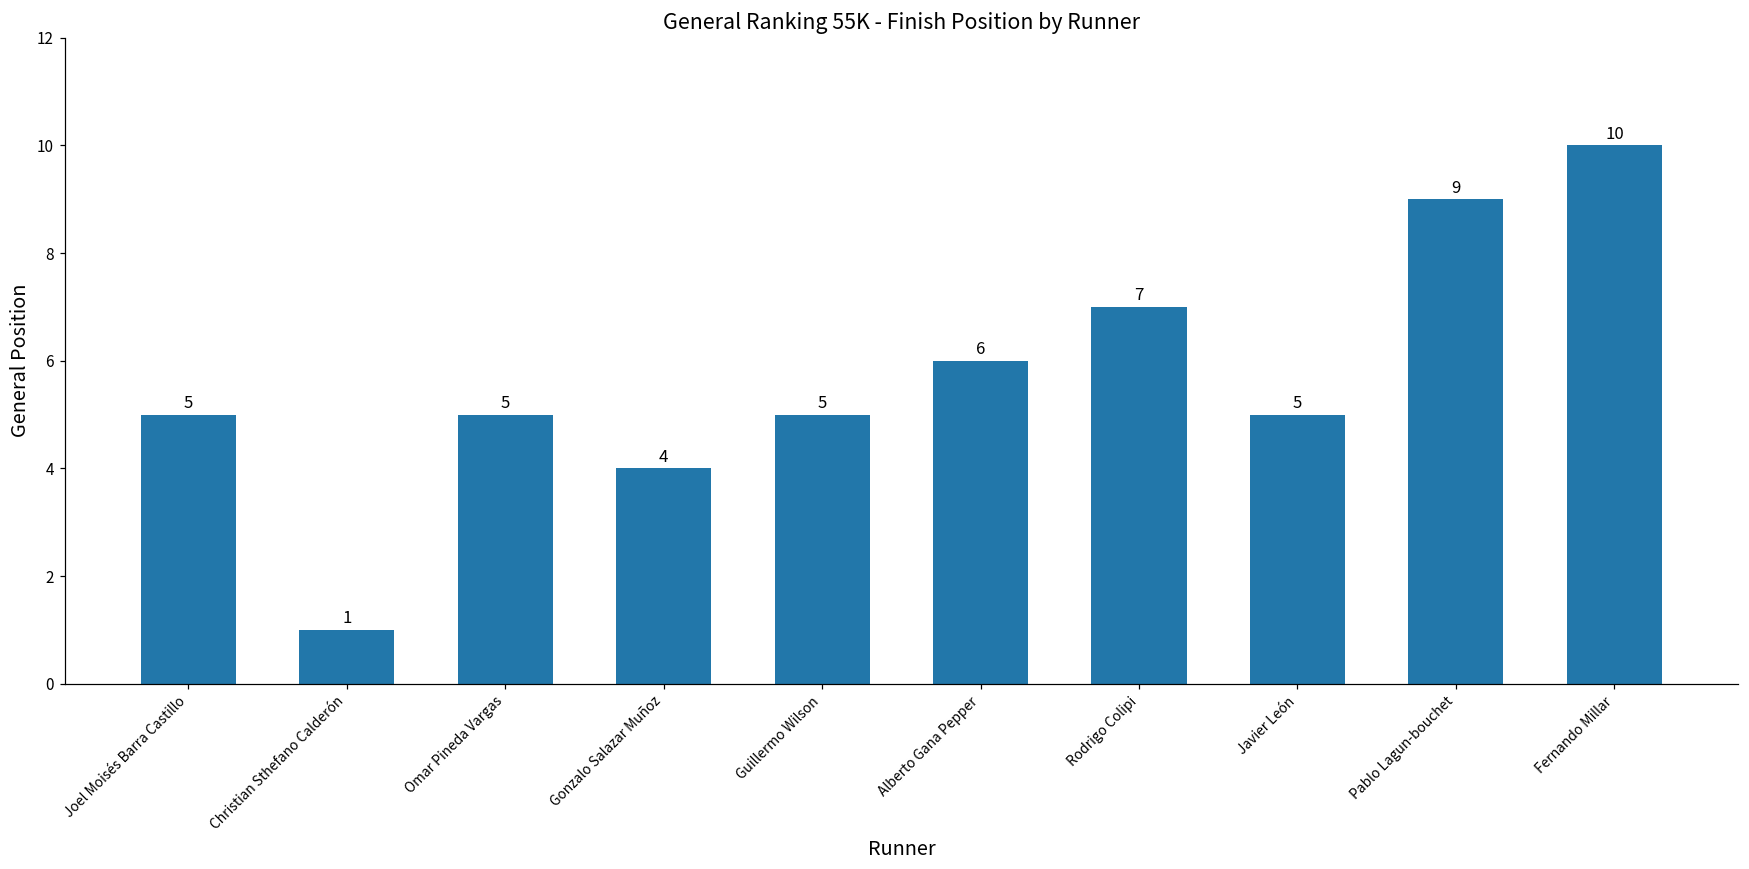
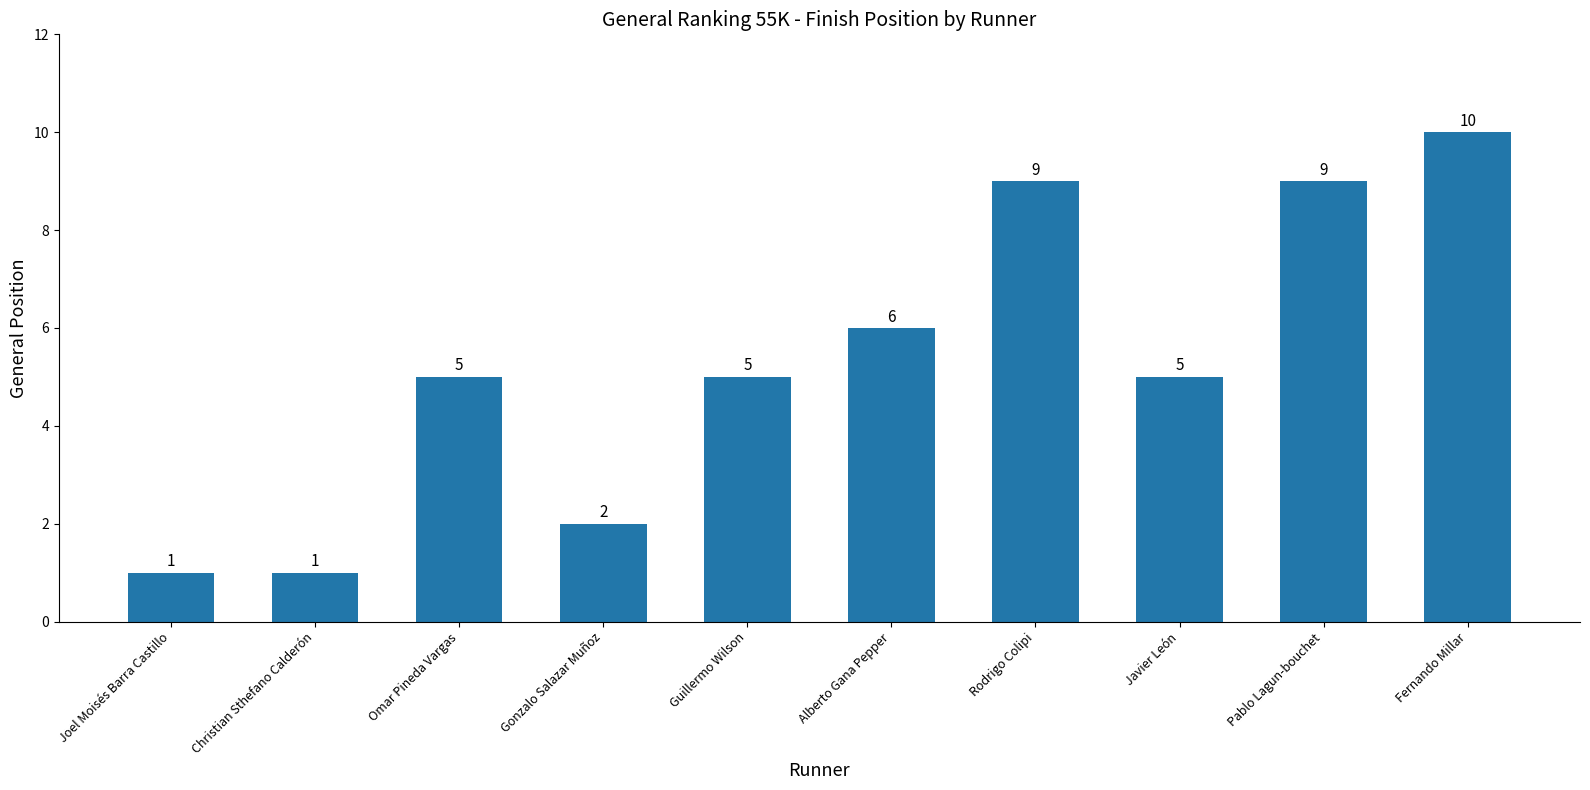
  {
-   "Joel Moisés Barra Castillo": 5,
+   "Joel Moisés Barra Castillo": 1,
    "Christian Sthefano Calderón": 1,
    "Omar Pineda Vargas": 5,
-   "Gonzalo Salazar Muñoz": 4,
+   "Gonzalo Salazar Muñoz": 2,
    "Guillermo Wilson": 5,
    "Alberto Gana Pepper": 6,
-   "Rodrigo Colipi": 7,
+   "Rodrigo Colipi": 9,
    "Javier León": 5,
    "Pablo Lagun-bouchet": 9,
    "Fernando Millar": 10
  }
